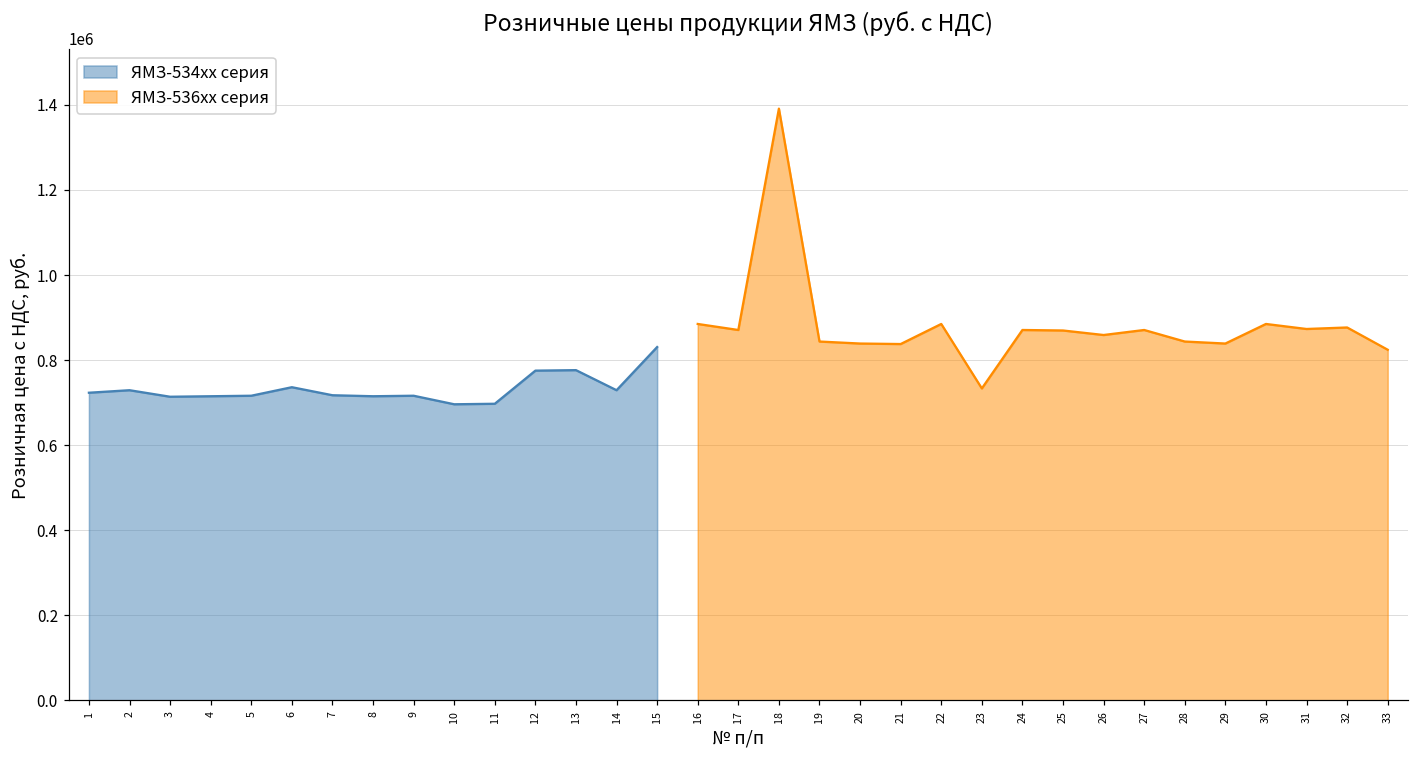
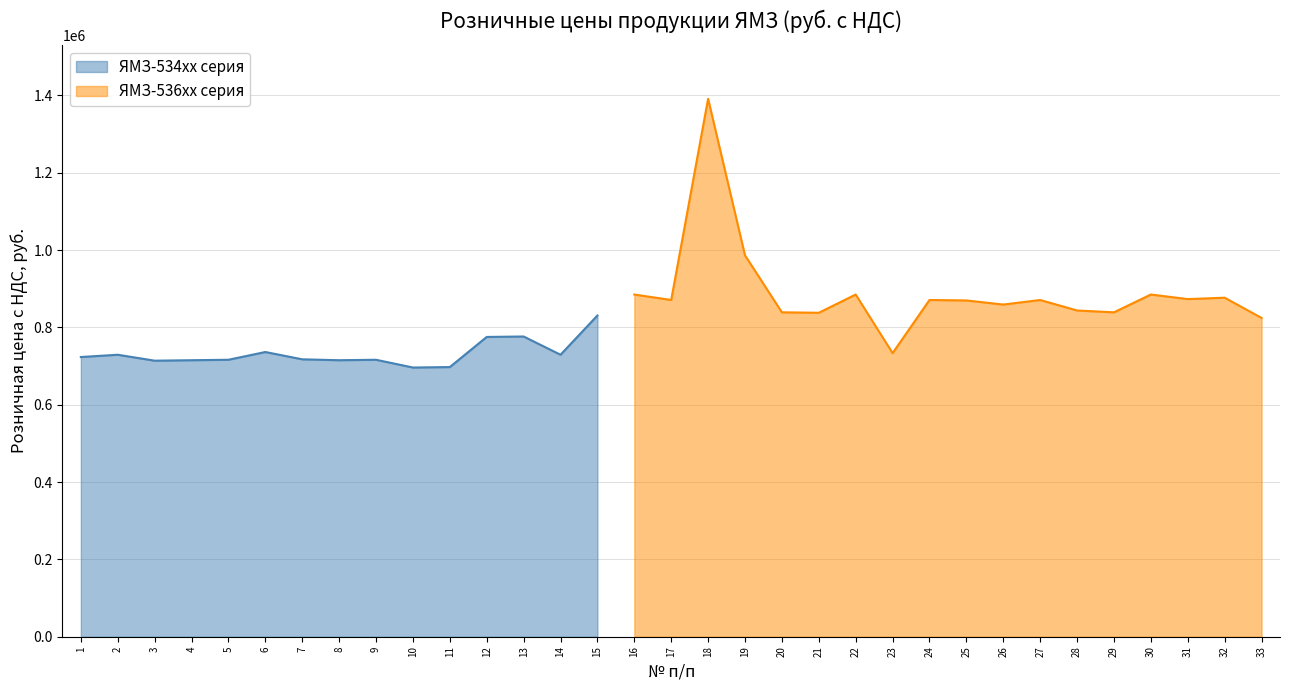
  {
    "ЯМЗ-534xx серия": {
      "1": 720000,
      "2": 730000,
      "3": 710000,
      "4": 720000,
      "5": 720000,
      "6": 740000,
      "7": 720000,
      "8": 720000,
      "9": 720000,
      "10": 700000,
      "11": 700000,
      "12": 780000,
      "13": 780000,
      "14": 730000,
      "15": 830000
    },
    "ЯМЗ-536xx серия": {
      "16": 890000,
      "17": 870000,
      "18": 1390000,
-     "19": 840000,
+     "19": 990000,
      "20": 840000,
      "21": 840000,
      "22": 890000,
      "23": 730000,
      "24": 870000,
      "25": 870000,
      "26": 860000,
      "27": 870000,
      "28": 840000,
      "29": 840000,
      "30": 890000,
      "31": 870000,
      "32": 880000,
      "33": 820000
    }
  }
